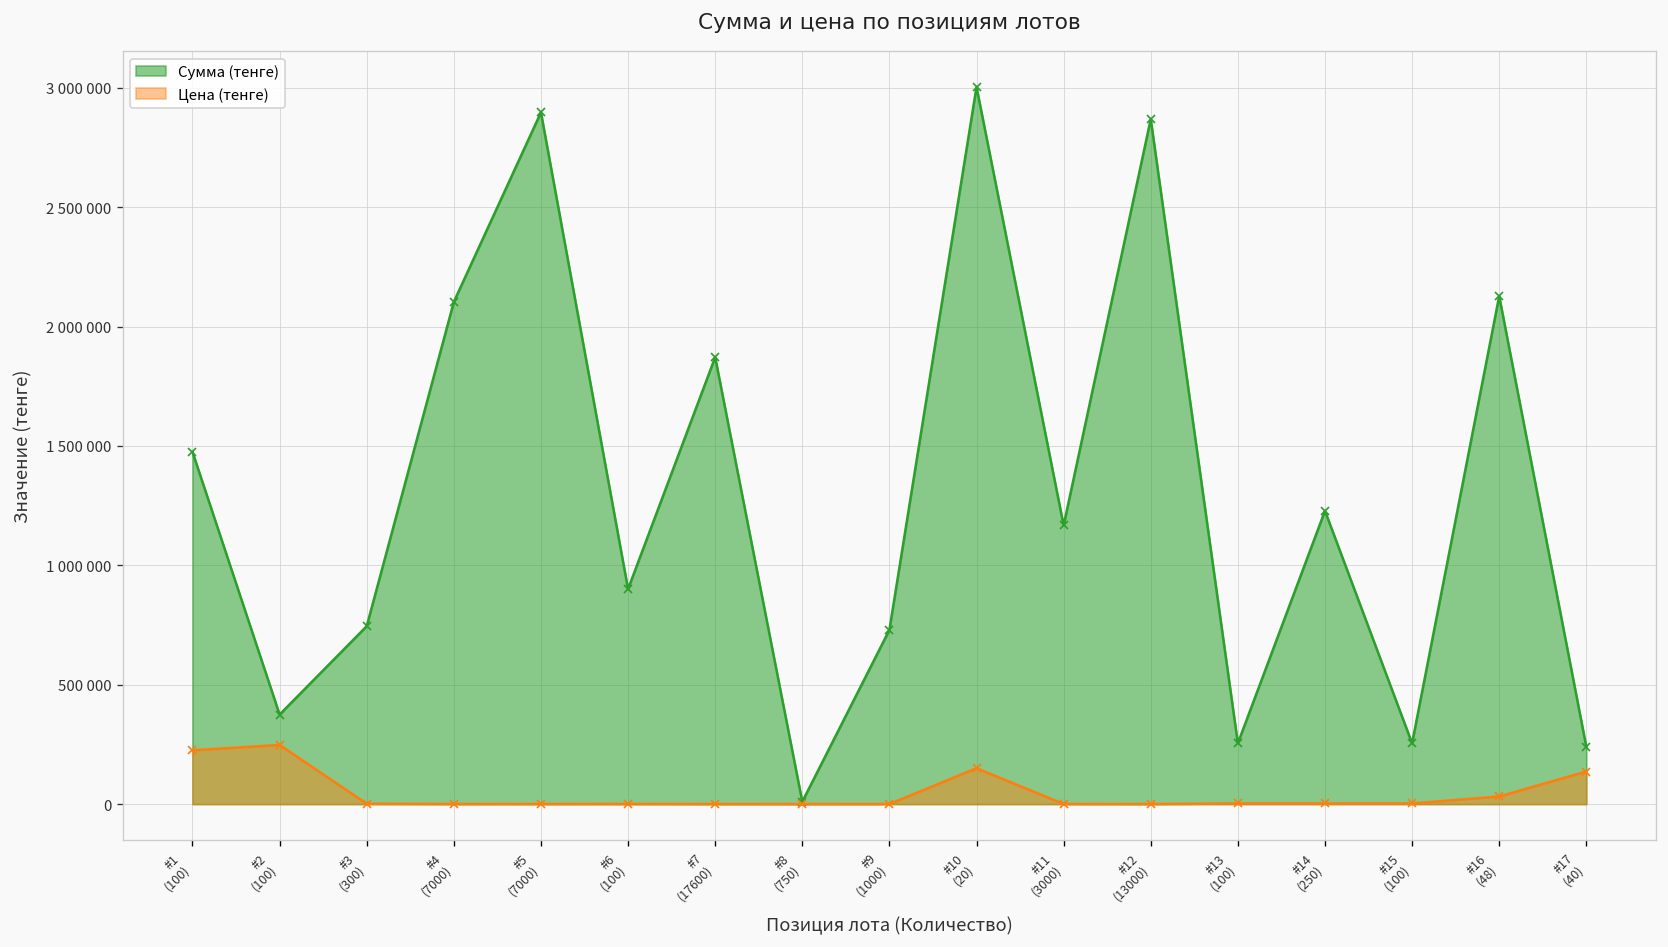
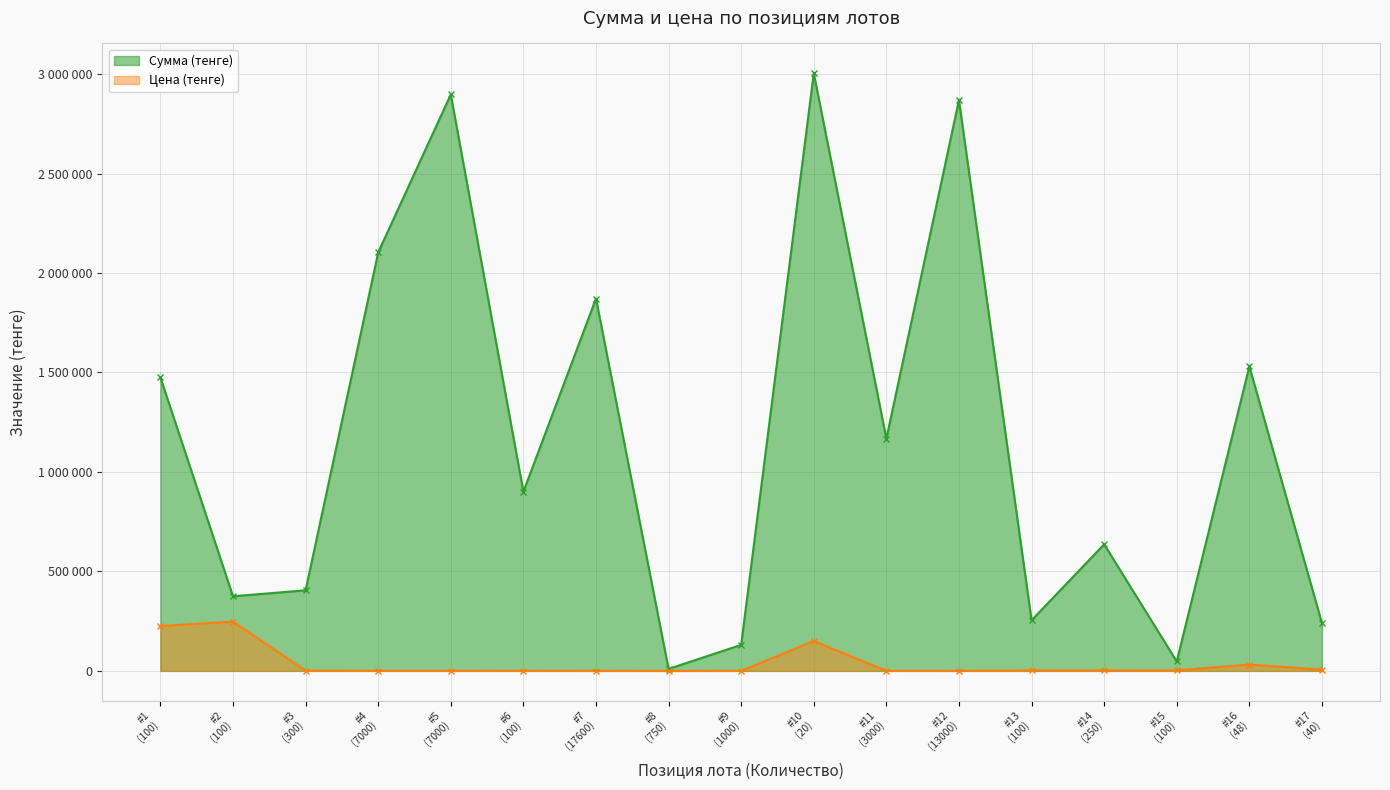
  {
    "Сумма (тенге)": {
      "#1 (100)": 1480000,
      "#2 (100)": 380000,
-     "#3 (300)": 750000,
+     "#3 (300)": 410000,
      "#4 (7000)": 2100000,
      "#5 (7000)": 2900000,
      "#6 (100)": 900000,
      "#7 (17600)": 1870000,
-     "#9 (1000)": 730000,
+     "#9 (1000)": 130000,
      "#10 (20)": 3000000,
      "#11 (3000)": 1170000,
      "#12 (13000)": 2870000,
      "#13 (100)": 250000,
-     "#14 (250)": 1230000,
-     "#15 (100)": 250000,
-     "#16 (48)": 2130000,
+     "#14 (250)": 640000,
+     "#15 (100)": 50000,
+     "#16 (48)": 1530000,
      "#17 (40)": 240000
    },
    "Цена (тенге)": {
      "#1 (100)": 230000,
      "#2 (100)": 250000,
      "#3 (300)": 0,
      "#4 (7000)": 0,
      "#5 (7000)": 0,
      "#6 (100)": 0,
      "#7 (17600)": 0,
      "#9 (1000)": 0,
      "#10 (20)": 150000,
      "#11 (3000)": 0,
      "#12 (13000)": 0,
      "#13 (100)": 0,
      "#14 (250)": 0,
      "#15 (100)": 0,
      "#16 (48)": 30000,
-     "#17 (40)": 140000
+     "#17 (40)": 10000
    }
  }
